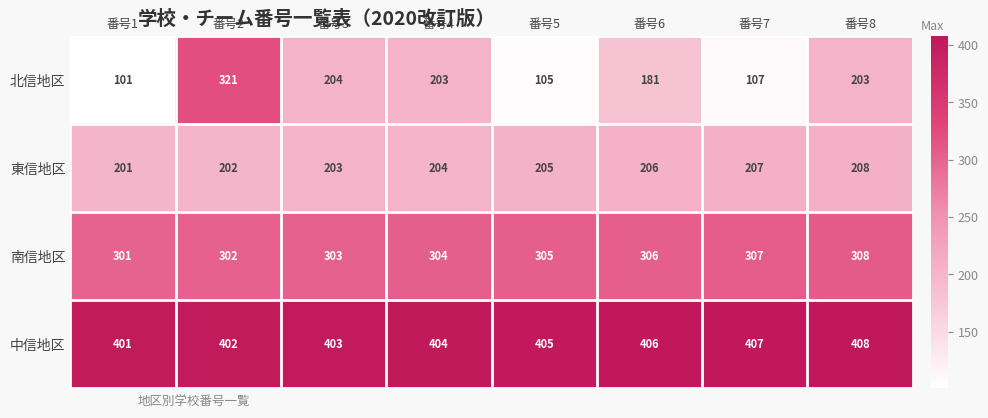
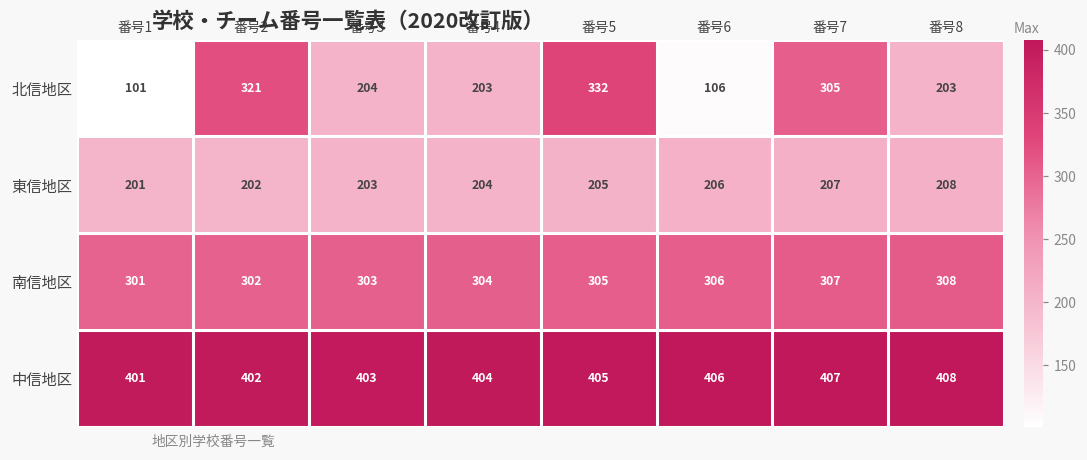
  {
    "北信地区": {
      "番号1": 101,
      "番号2": 321,
      "番号3": 204,
      "番号4": 203,
-     "番号5": 105,
-     "番号6": 181,
-     "番号7": 107,
+     "番号5": 332,
+     "番号6": 106,
+     "番号7": 305,
      "番号8": 203
    },
    "東信地区": {
      "番号1": 201,
      "番号2": 202,
      "番号3": 203,
      "番号4": 204,
      "番号5": 205,
      "番号6": 206,
      "番号7": 207,
      "番号8": 208
    },
    "南信地区": {
      "番号1": 301,
      "番号2": 302,
      "番号3": 303,
      "番号4": 304,
      "番号5": 305,
      "番号6": 306,
      "番号7": 307,
      "番号8": 308
    },
    "中信地区": {
      "番号1": 401,
      "番号2": 402,
      "番号3": 403,
      "番号4": 404,
      "番号5": 405,
      "番号6": 406,
      "番号7": 407,
      "番号8": 408
    }
  }
